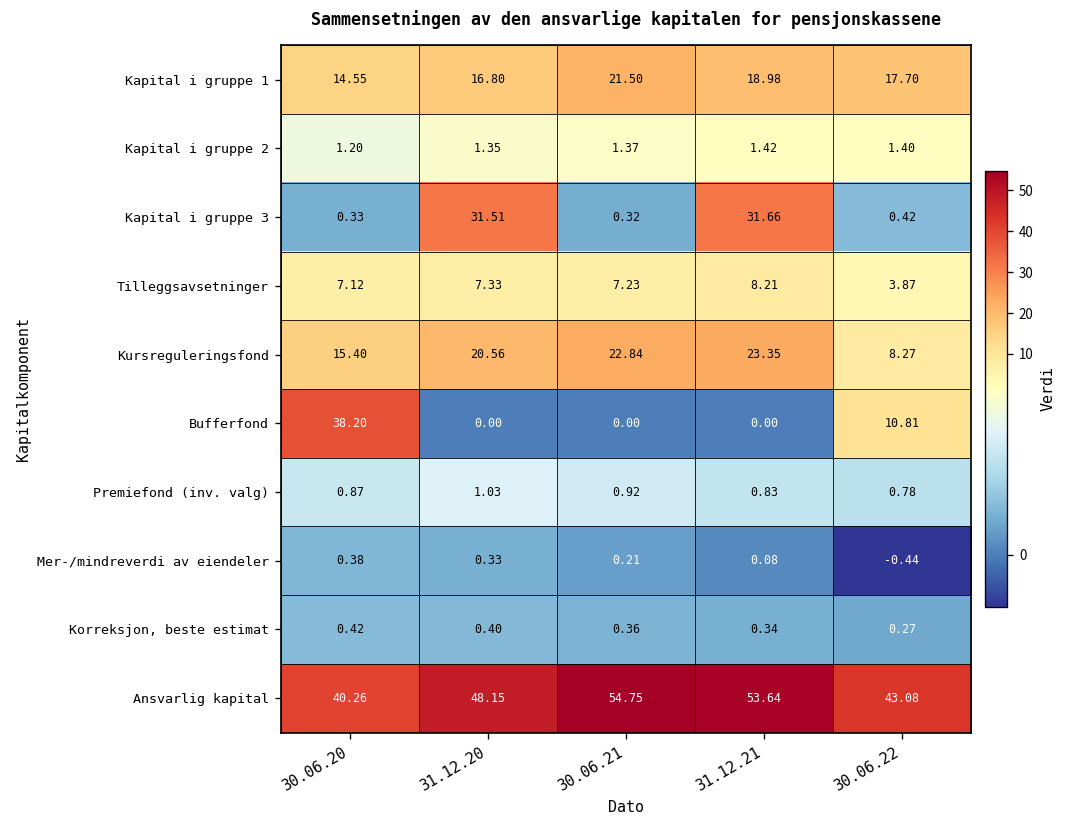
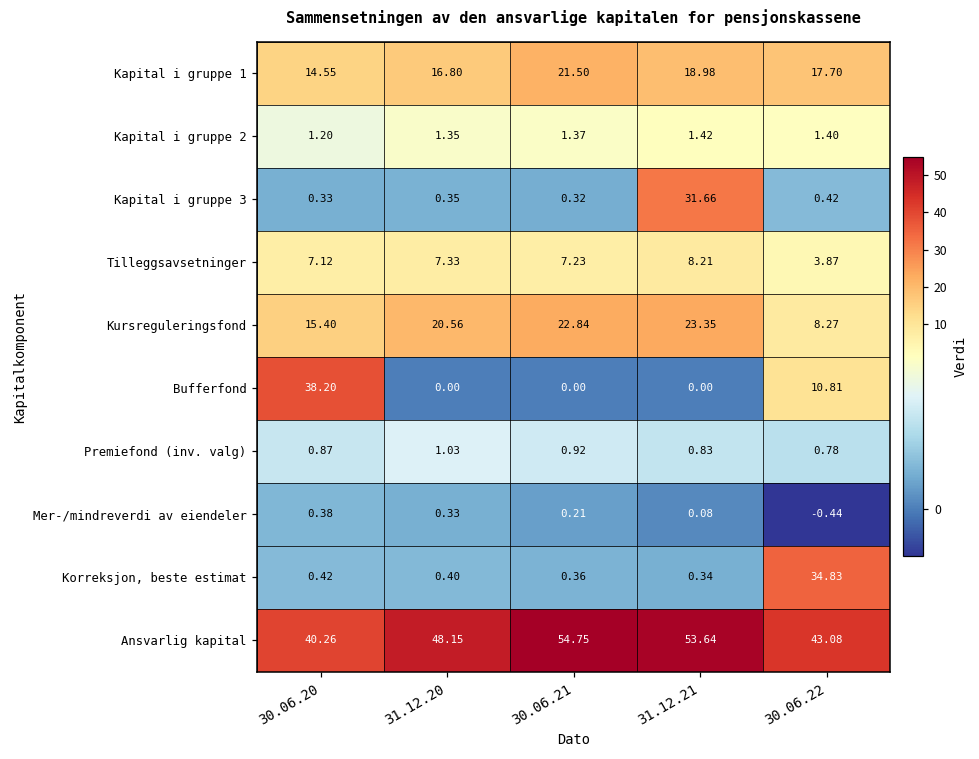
  {
    "Kapital i gruppe 1": {
      "30.06.20": 14.55,
      "31.12.20": 16.80,
      "30.06.21": 21.50,
      "31.12.21": 18.98,
      "30.06.22": 17.70
    },
    "Kapital i gruppe 2": {
      "30.06.20": 1.20,
      "31.12.20": 1.35,
      "30.06.21": 1.37,
      "31.12.21": 1.42,
      "30.06.22": 1.40
    },
    "Kapital i gruppe 3": {
      "30.06.20": 0.33,
-     "31.12.20": 31.51,
+     "31.12.20": 0.35,
      "30.06.21": 0.32,
      "31.12.21": 31.66,
      "30.06.22": 0.42
    },
    "Tilleggsavsetninger": {
      "30.06.20": 7.12,
      "31.12.20": 7.33,
      "30.06.21": 7.23,
      "31.12.21": 8.21,
      "30.06.22": 3.87
    },
    "Kursreguleringsfond": {
      "30.06.20": 15.40,
      "31.12.20": 20.56,
      "30.06.21": 22.84,
      "31.12.21": 23.35,
      "30.06.22": 8.27
    },
    "Bufferfond": {
      "30.06.20": 38.20,
      "31.12.20": 0.00,
      "30.06.21": 0.00,
      "31.12.21": 0.00,
      "30.06.22": 10.81
    },
    "Premiefond (inv. valg)": {
      "30.06.20": 0.87,
      "31.12.20": 1.03,
      "30.06.21": 0.92,
      "31.12.21": 0.83,
      "30.06.22": 0.78
    },
    "Mer-/mindreverdi av eiendeler": {
      "30.06.20": 0.38,
      "31.12.20": 0.33,
      "30.06.21": 0.21,
      "31.12.21": 0.08,
      "30.06.22": -0.44
    },
    "Korreksjon, beste estimat": {
      "30.06.20": 0.42,
      "31.12.20": 0.40,
      "30.06.21": 0.36,
      "31.12.21": 0.34,
-     "30.06.22": 0.27
+     "30.06.22": 34.83
    },
    "Ansvarlig kapital": {
      "30.06.20": 40.26,
      "31.12.20": 48.15,
      "30.06.21": 54.75,
      "31.12.21": 53.64,
      "30.06.22": 43.08
    }
  }
